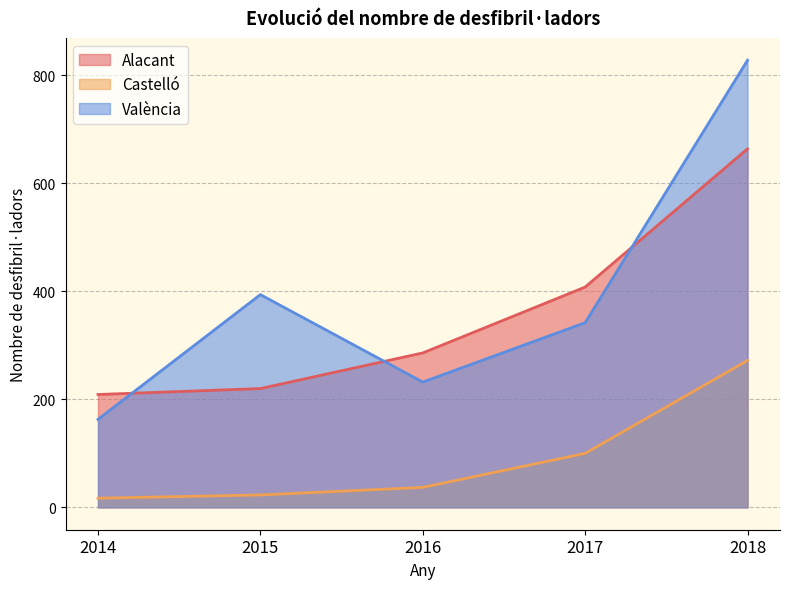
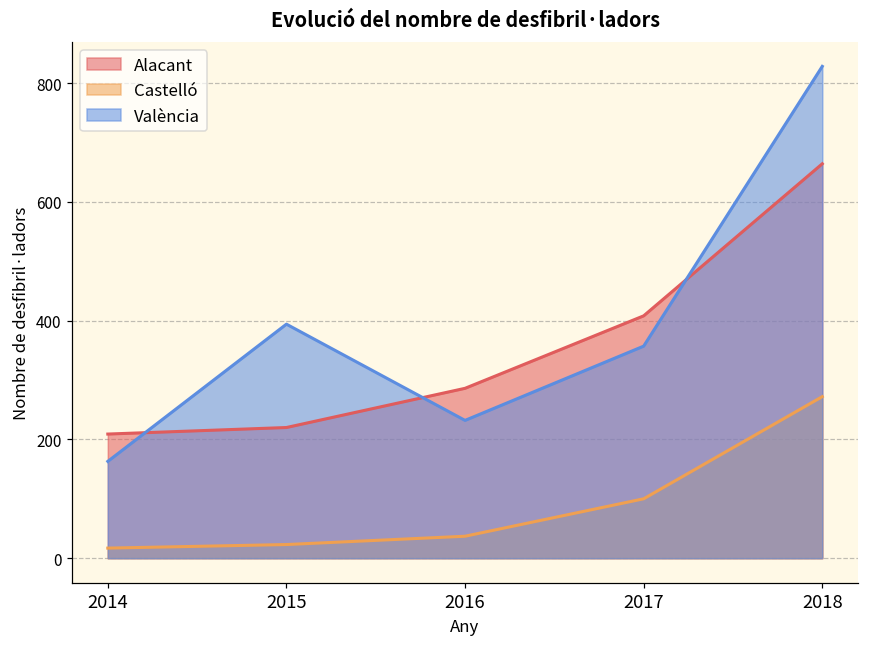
  {
    "València": {
      "2014": 160,
      "2015": 390,
      "2016": 230,
-     "2017": 340,
+     "2017": 360,
      "2018": 830
    }
  }
